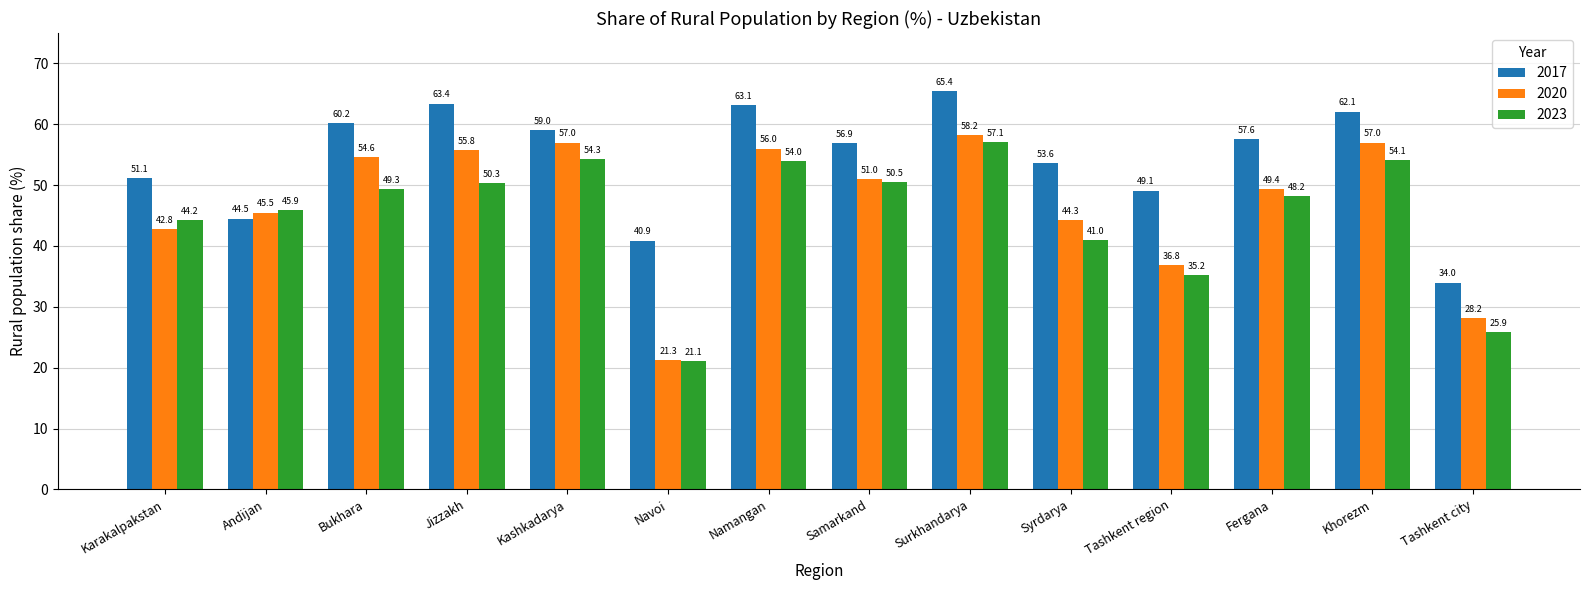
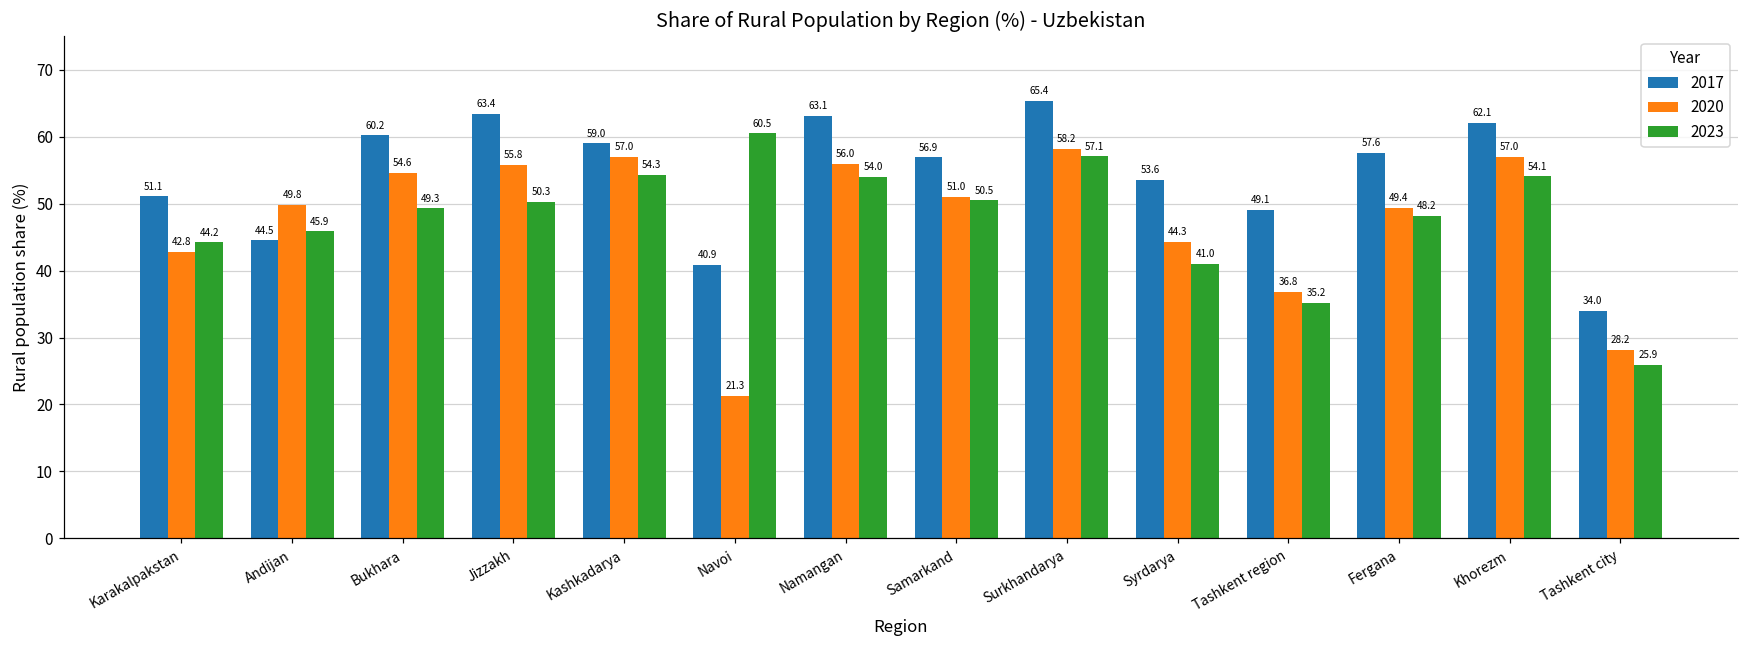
  {
    "2017": {
      "Karakalpakstan": 51.1,
      "Andijan": 44.5,
      "Bukhara": 60.2,
      "Jizzakh": 63.4,
      "Kashkadarya": 59.0,
      "Navoi": 40.9,
      "Namangan": 63.1,
      "Samarkand": 56.9,
      "Surkhandarya": 65.4,
      "Syrdarya": 53.6,
      "Tashkent region": 49.1,
      "Fergana": 57.6,
      "Khorezm": 62.1,
      "Tashkent city": 34.0
    },
    "2020": {
      "Karakalpakstan": 42.8,
-     "Andijan": 45.5,
+     "Andijan": 49.8,
      "Bukhara": 54.6,
      "Jizzakh": 55.8,
      "Kashkadarya": 57.0,
      "Navoi": 21.3,
      "Namangan": 56.0,
      "Samarkand": 51.0,
      "Surkhandarya": 58.2,
      "Syrdarya": 44.3,
      "Tashkent region": 36.8,
      "Fergana": 49.4,
      "Khorezm": 57.0,
      "Tashkent city": 28.2
    },
    "2023": {
      "Karakalpakstan": 44.2,
      "Andijan": 45.9,
      "Bukhara": 49.3,
      "Jizzakh": 50.3,
      "Kashkadarya": 54.3,
-     "Navoi": 21.1,
+     "Navoi": 60.5,
      "Namangan": 54.0,
      "Samarkand": 50.5,
      "Surkhandarya": 57.1,
      "Syrdarya": 41.0,
      "Tashkent region": 35.2,
      "Fergana": 48.2,
      "Khorezm": 54.1,
      "Tashkent city": 25.9
    }
  }
